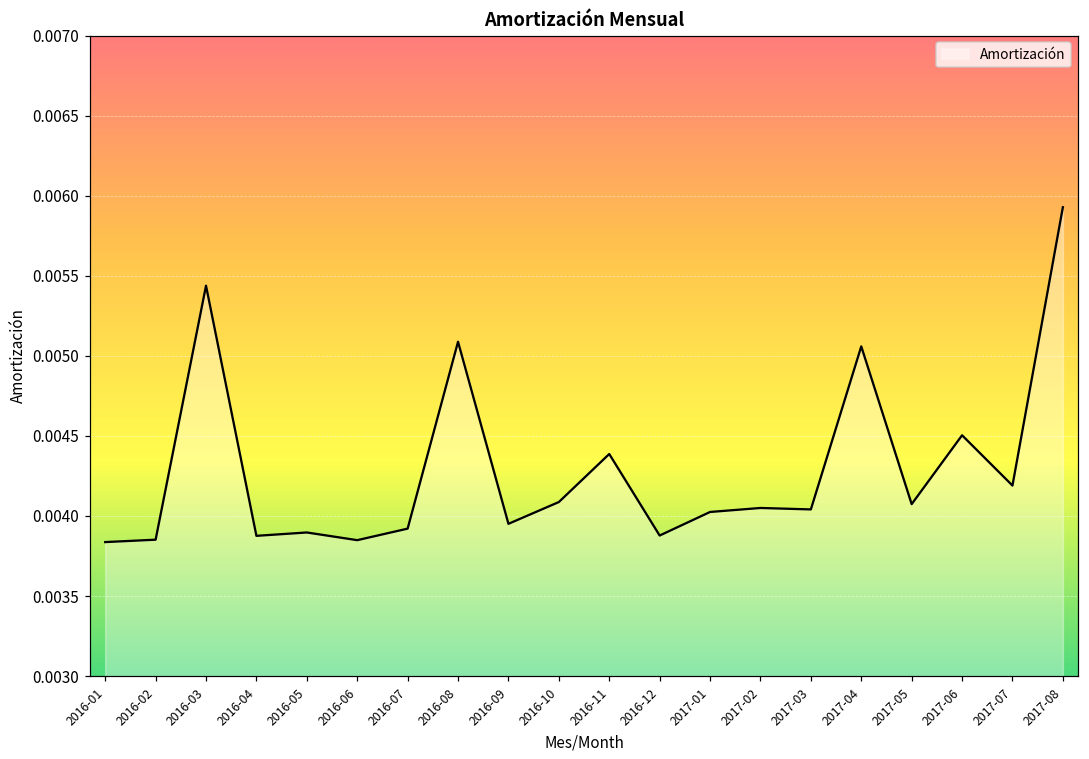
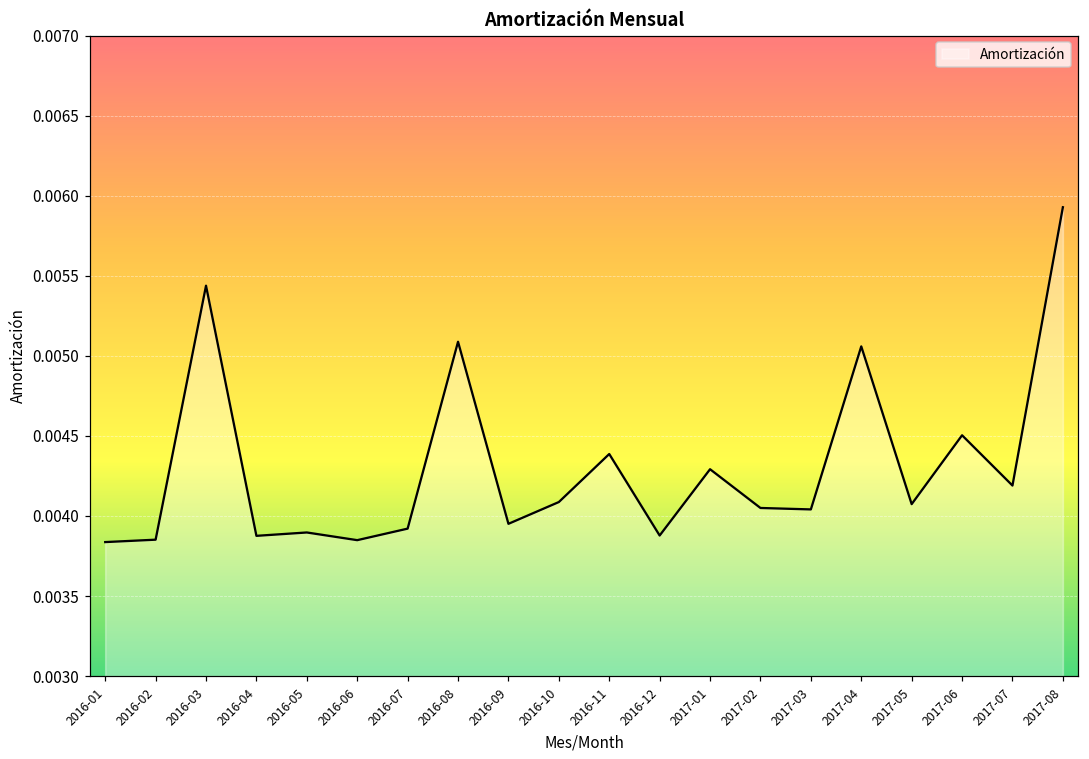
  {
    "2016-01": 0.00384,
    "2016-02": 0.00385,
    "2016-03": 0.00544,
    "2016-04": 0.00388,
    "2016-05": 0.00390,
    "2016-06": 0.00385,
    "2016-07": 0.00392,
    "2016-08": 0.00509,
    "2016-09": 0.00395,
    "2016-10": 0.00409,
    "2016-11": 0.00439,
    "2016-12": 0.00388,
-   "2017-01": 0.00403,
+   "2017-01": 0.00429,
    "2017-02": 0.00405,
    "2017-03": 0.00404,
    "2017-04": 0.00506,
    "2017-05": 0.00407,
    "2017-06": 0.00450,
    "2017-07": 0.00419,
    "2017-08": 0.00593
  }
